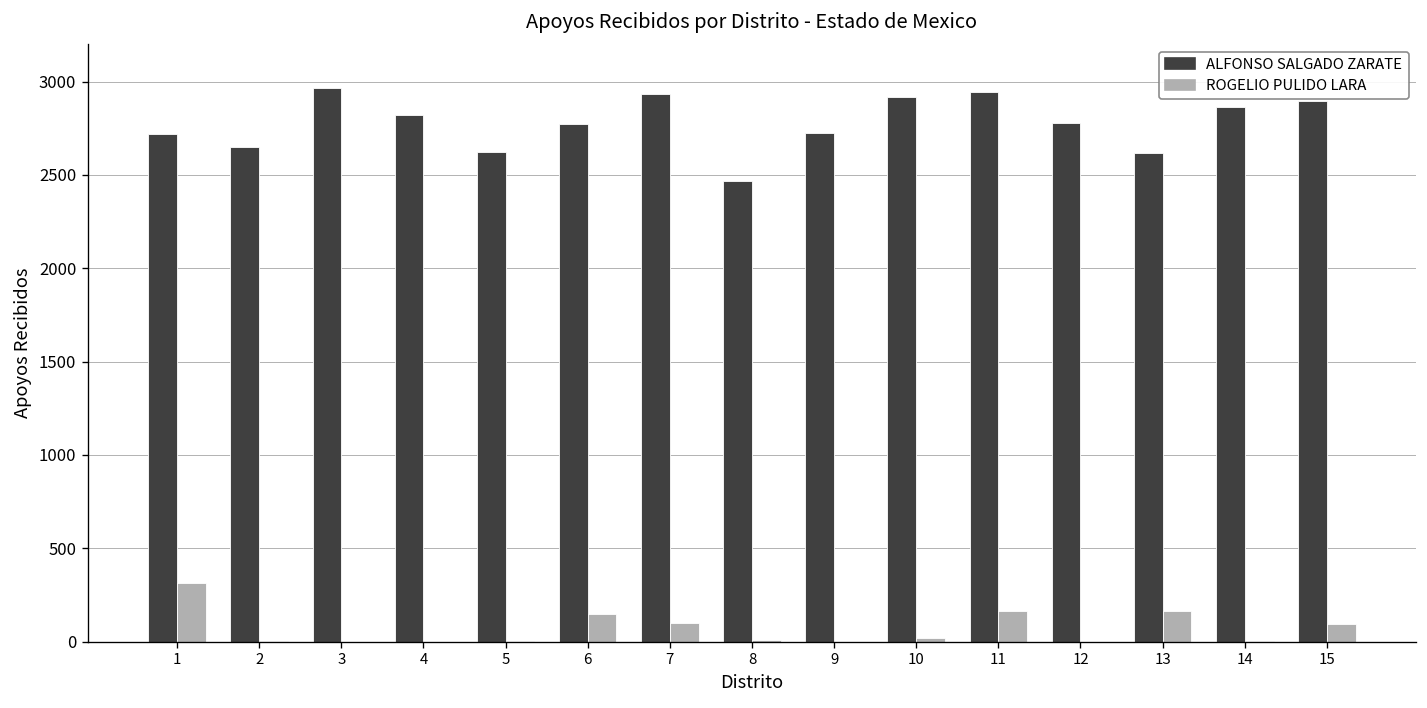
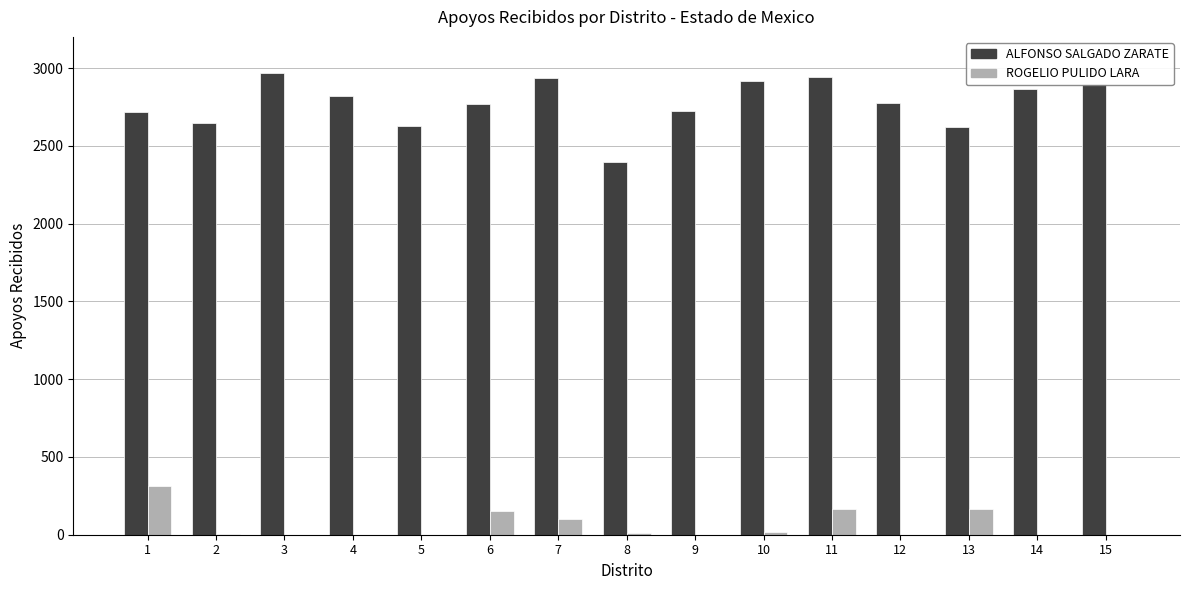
  {
    "ALFONSO SALGADO ZARATE": {
      "1": 2720,
      "2": 2650,
      "3": 2970,
      "4": 2820,
      "5": 2620,
      "6": 2770,
      "7": 2940,
-     "8": 2470,
+     "8": 2400,
      "9": 2720,
      "10": 2920,
      "11": 2950,
      "12": 2780,
      "13": 2620,
      "14": 2860
    },
    "ROGELIO PULIDO LARA": {
      "1": 320,
      "3": 0,
      "4": 0,
      "6": 150,
      "7": 100,
      "9": 0,
      "10": 20,
      "11": 160,
      "12": 0,
      "13": 170,
-     "15": 90
+     "15": 0
    }
  }
